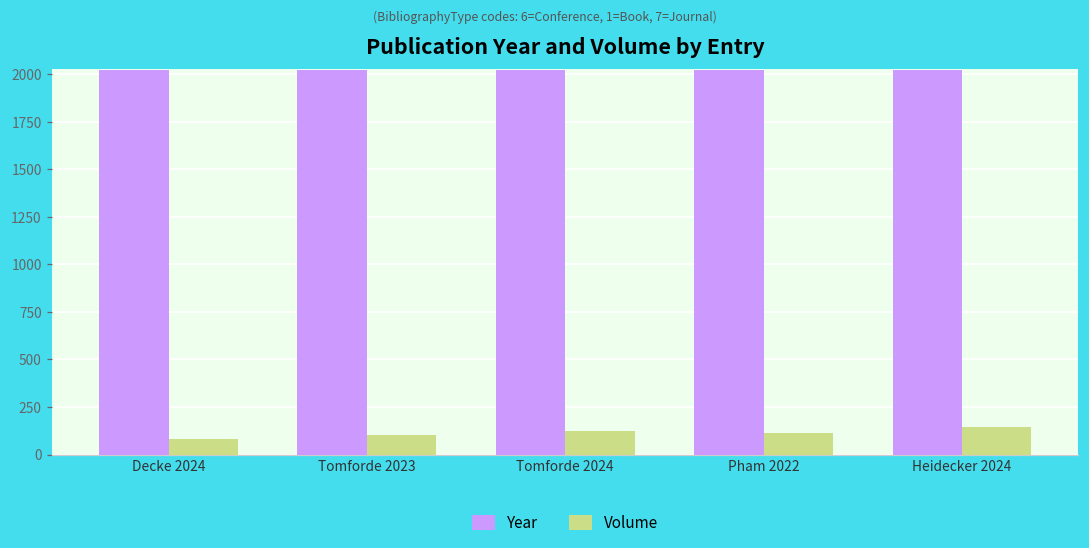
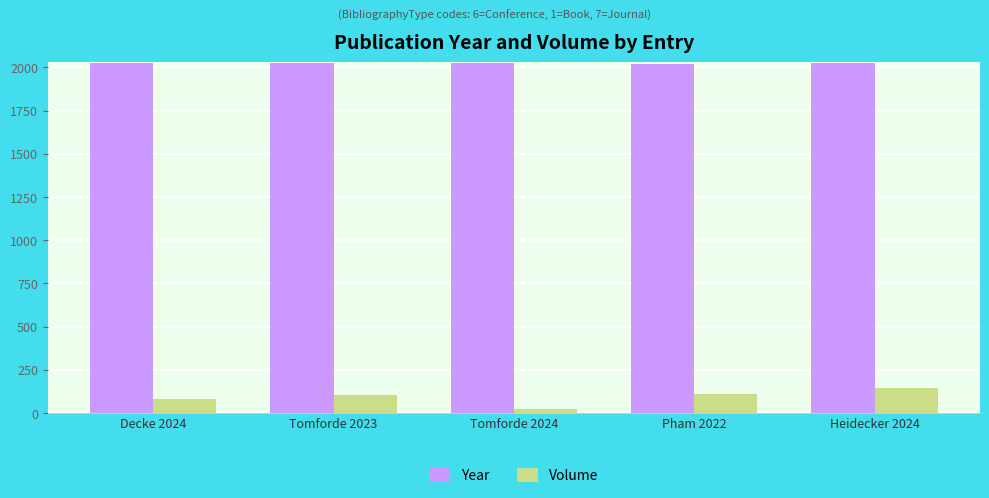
  {
    "Year": {
      "Decke 2024": 2020,
      "Tomforde 2023": 2020,
      "Tomforde 2024": 2020,
      "Pham 2022": 2020,
      "Heidecker 2024": 2020
    },
    "Volume": {
      "Decke 2024": 80,
      "Tomforde 2023": 100,
-     "Tomforde 2024": 120,
+     "Tomforde 2024": 30,
      "Pham 2022": 110,
      "Heidecker 2024": 150
    }
  }
